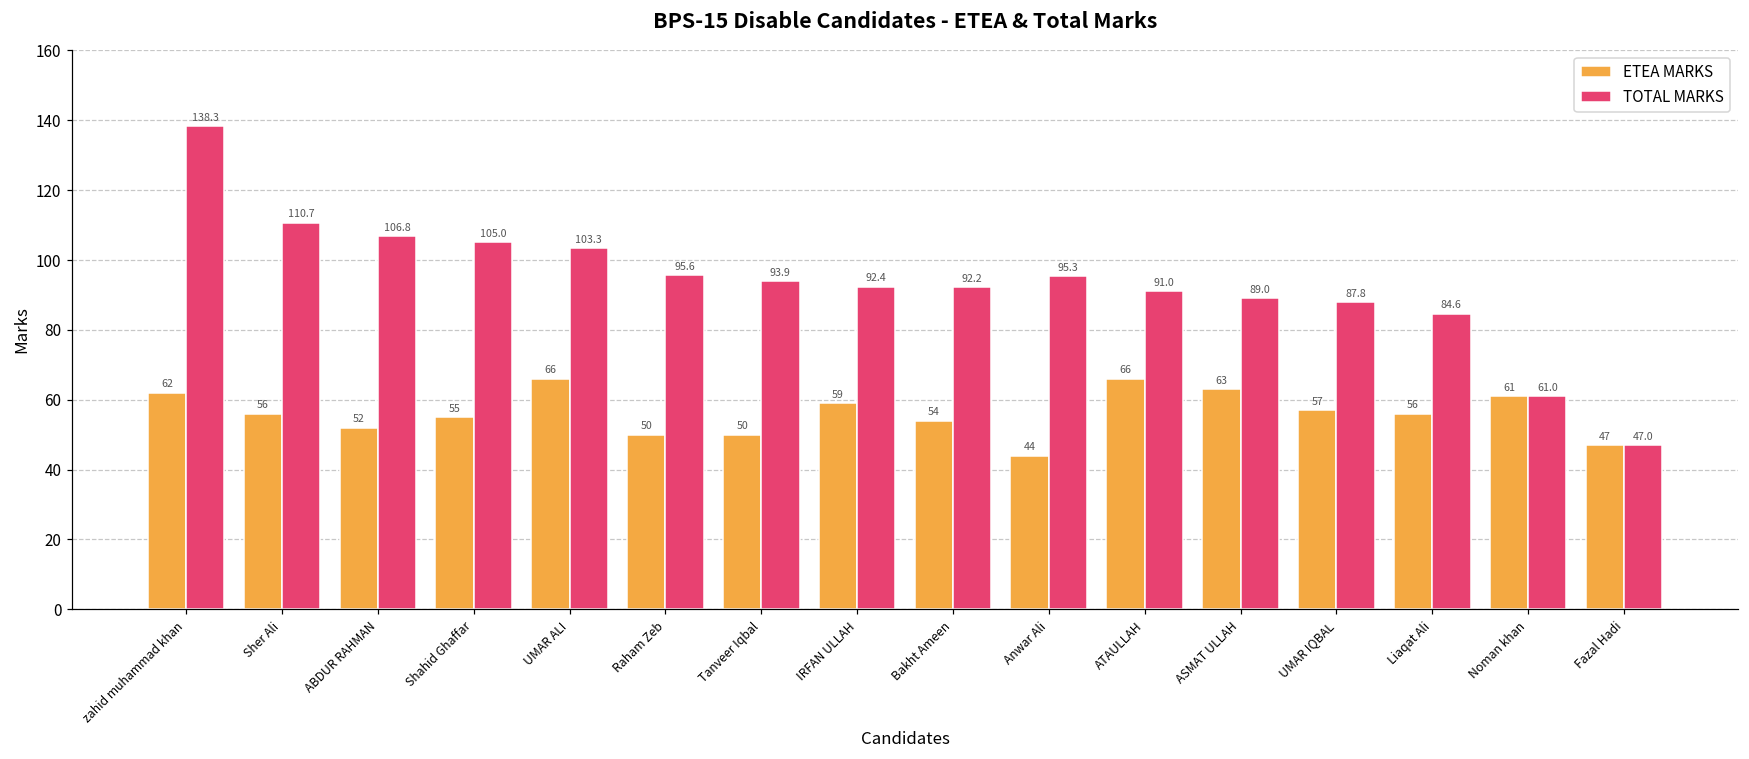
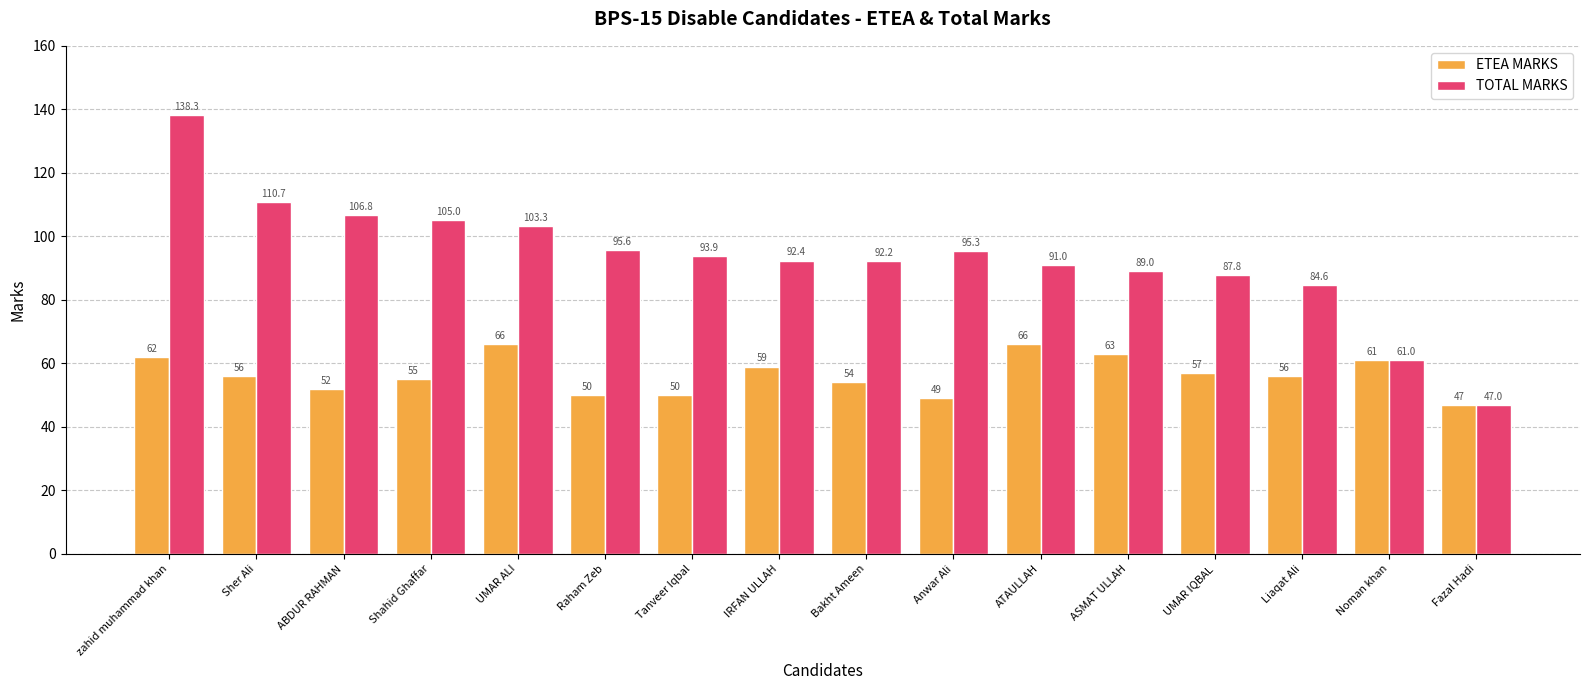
  {
    "ETEA MARKS": {
      "zahid muhammad khan": 62,
      "Sher Ali": 56,
      "ABDUR RAHMAN": 52,
      "Shahid Ghaffar": 55,
      "UMAR ALI": 66,
      "Raham Zeb": 50,
      "Tanveer Iqbal": 50,
      "IRFAN ULLAH": 59,
      "Bakht Ameen": 54,
-     "Anwar Ali": 44,
+     "Anwar Ali": 49,
      "ATAULLAH": 66,
      "ASMAT ULLAH": 63,
      "UMAR IQBAL": 57,
      "Liaqat Ali": 56,
      "Noman khan": 61,
      "Fazal Hadi": 47
    },
    "TOTAL MARKS": {
      "zahid muhammad khan": 138.3,
      "Sher Ali": 110.7,
      "ABDUR RAHMAN": 106.8,
      "Shahid Ghaffar": 105.0,
      "UMAR ALI": 103.3,
      "Raham Zeb": 95.6,
      "Tanveer Iqbal": 93.9,
      "IRFAN ULLAH": 92.4,
      "Bakht Ameen": 92.2,
      "Anwar Ali": 95.3,
      "ATAULLAH": 91.0,
      "ASMAT ULLAH": 89.0,
      "UMAR IQBAL": 87.8,
      "Liaqat Ali": 84.6,
      "Noman khan": 61.0,
      "Fazal Hadi": 47.0
    }
  }
